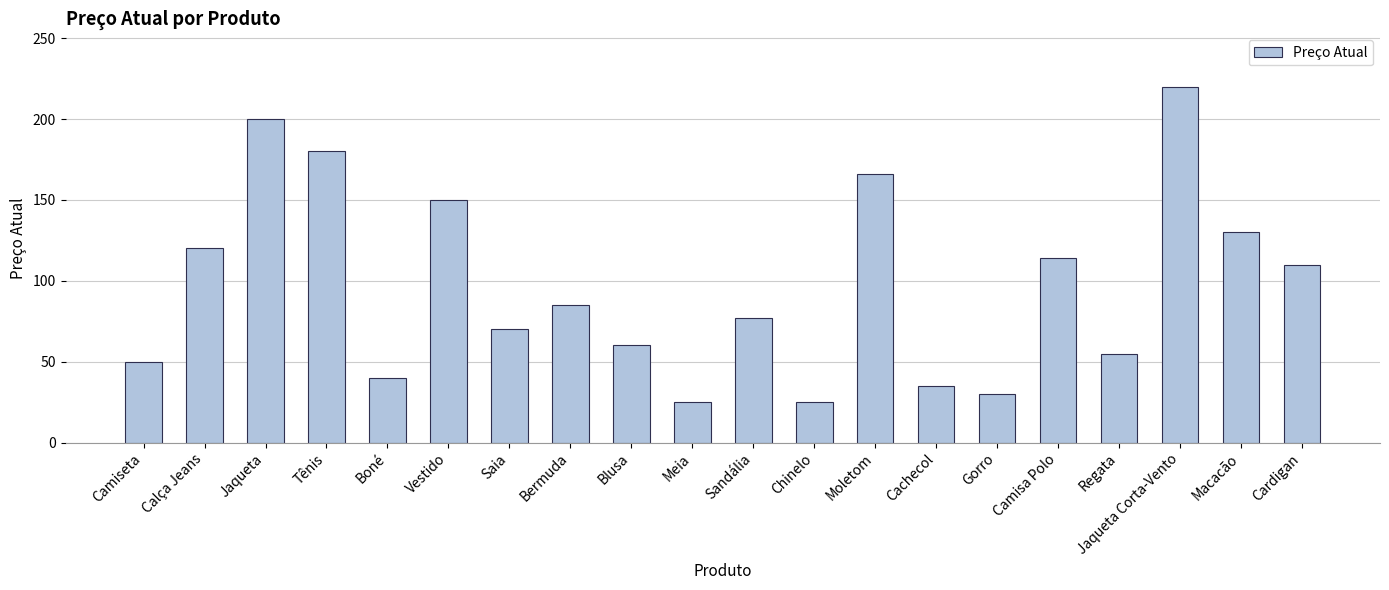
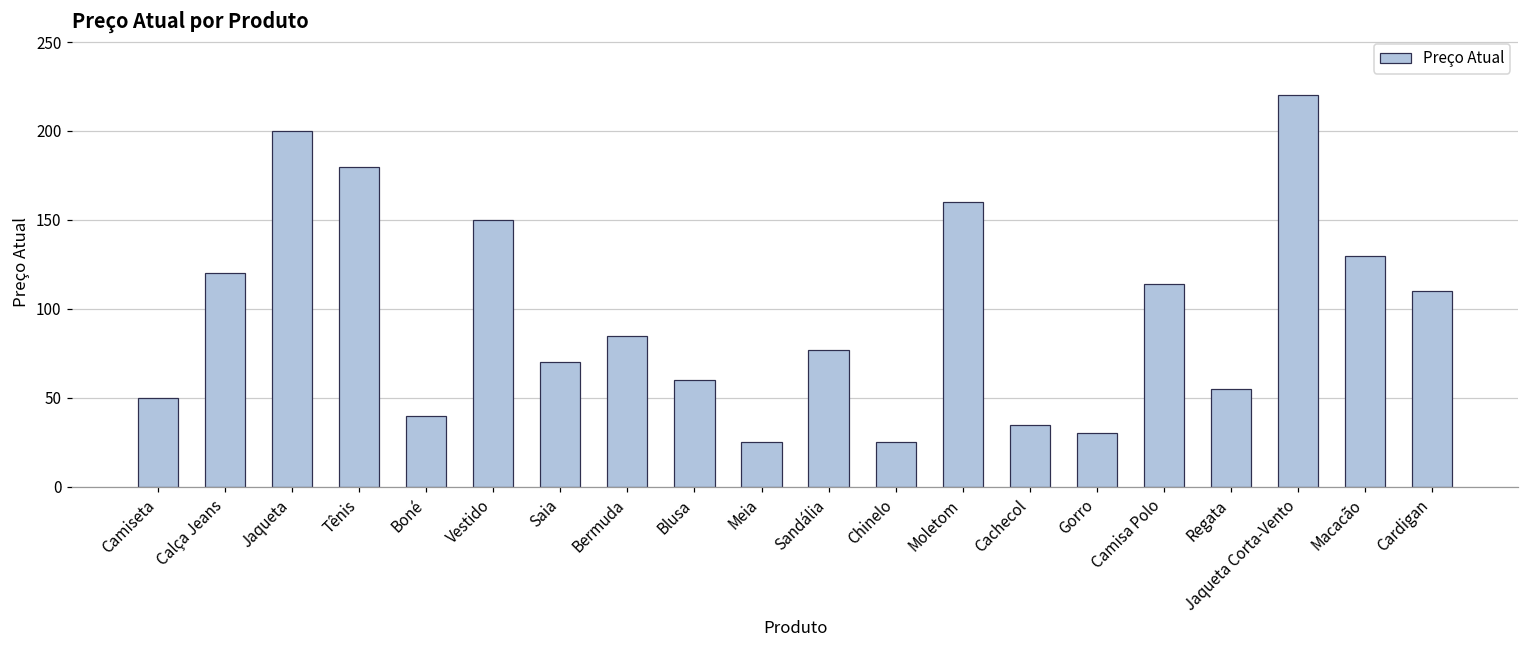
  {
    "Camiseta": 50,
    "Calça Jeans": 120,
    "Jaqueta": 200,
    "Tênis": 180,
    "Boné": 40,
    "Vestido": 150,
    "Saia": 70,
    "Bermuda": 85,
    "Blusa": 60,
    "Meia": 25,
    "Sandália": 77,
    "Chinelo": 25,
-   "Moletom": 166,
+   "Moletom": 160,
    "Cachecol": 35,
    "Gorro": 30,
    "Camisa Polo": 114,
    "Regata": 55,
    "Jaqueta Corta-Vento": 220,
    "Macacão": 130,
    "Cardigan": 110
  }
